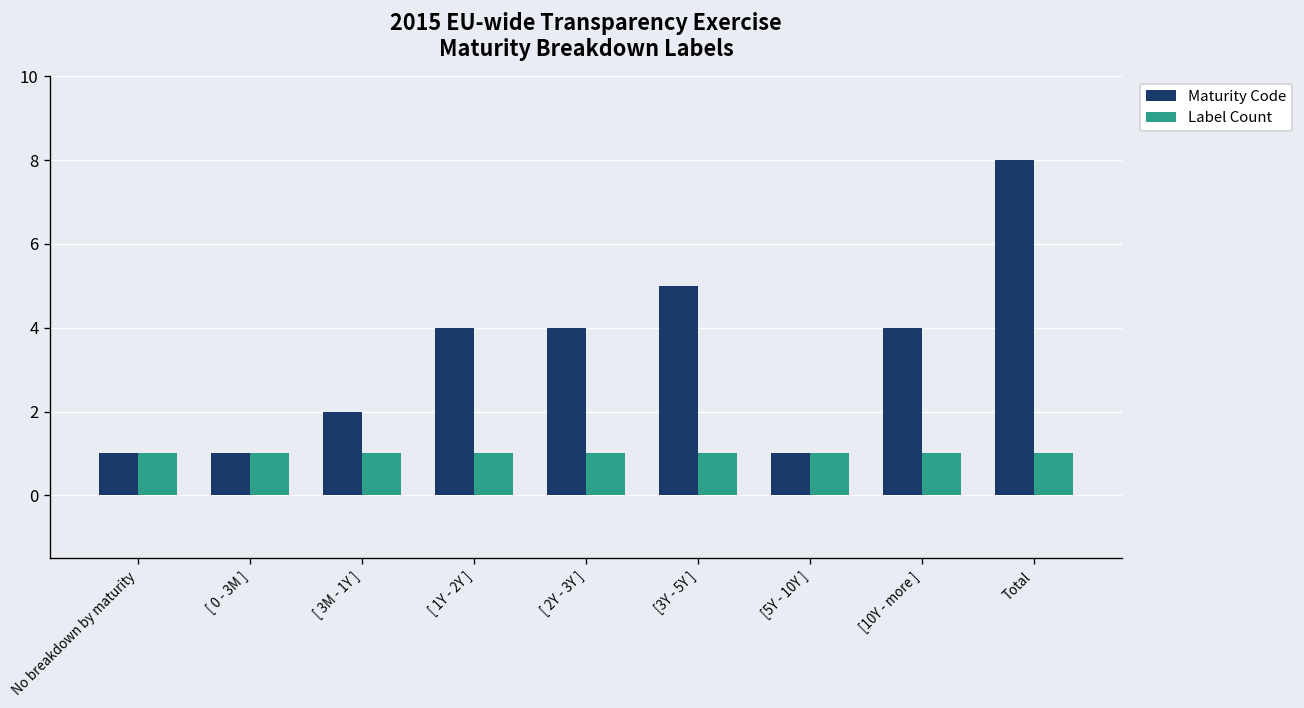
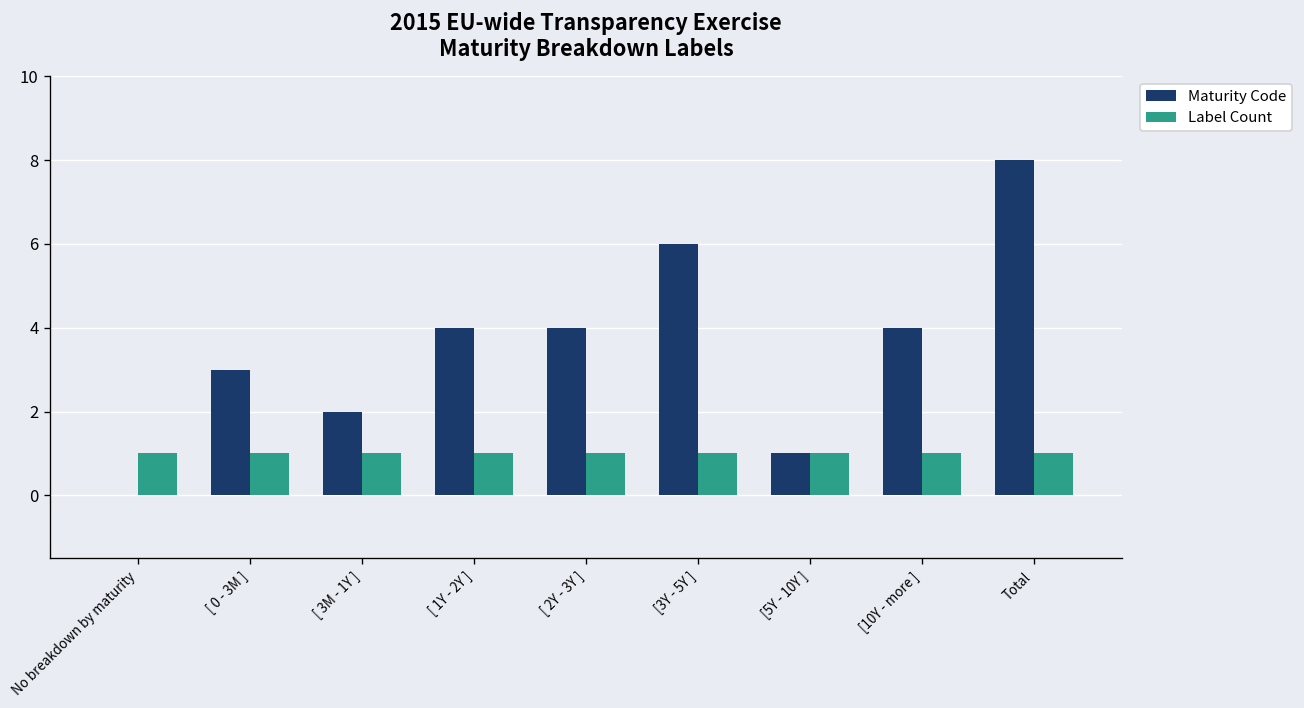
  {
    "Maturity Code": {
-     "No breakdown by maturity": 1,
-     "[ 0 - 3M ]": 1,
+     "No breakdown by maturity": 0,
+     "[ 0 - 3M ]": 3,
      "[ 3M - 1Y ]": 2,
      "[ 1Y - 2Y ]": 4,
      "[ 2Y - 3Y ]": 4,
-     "[3Y - 5Y ]": 5,
+     "[3Y - 5Y ]": 6,
      "[5Y - 10Y ]": 1,
      "[10Y - more ]": 4,
      "Total": 8
    },
    "Label Count": {
      "No breakdown by maturity": 1,
      "[ 0 - 3M ]": 1,
      "[ 3M - 1Y ]": 1,
      "[ 1Y - 2Y ]": 1,
      "[ 2Y - 3Y ]": 1,
      "[3Y - 5Y ]": 1,
      "[5Y - 10Y ]": 1,
      "[10Y - more ]": 1,
      "Total": 1
    }
  }
